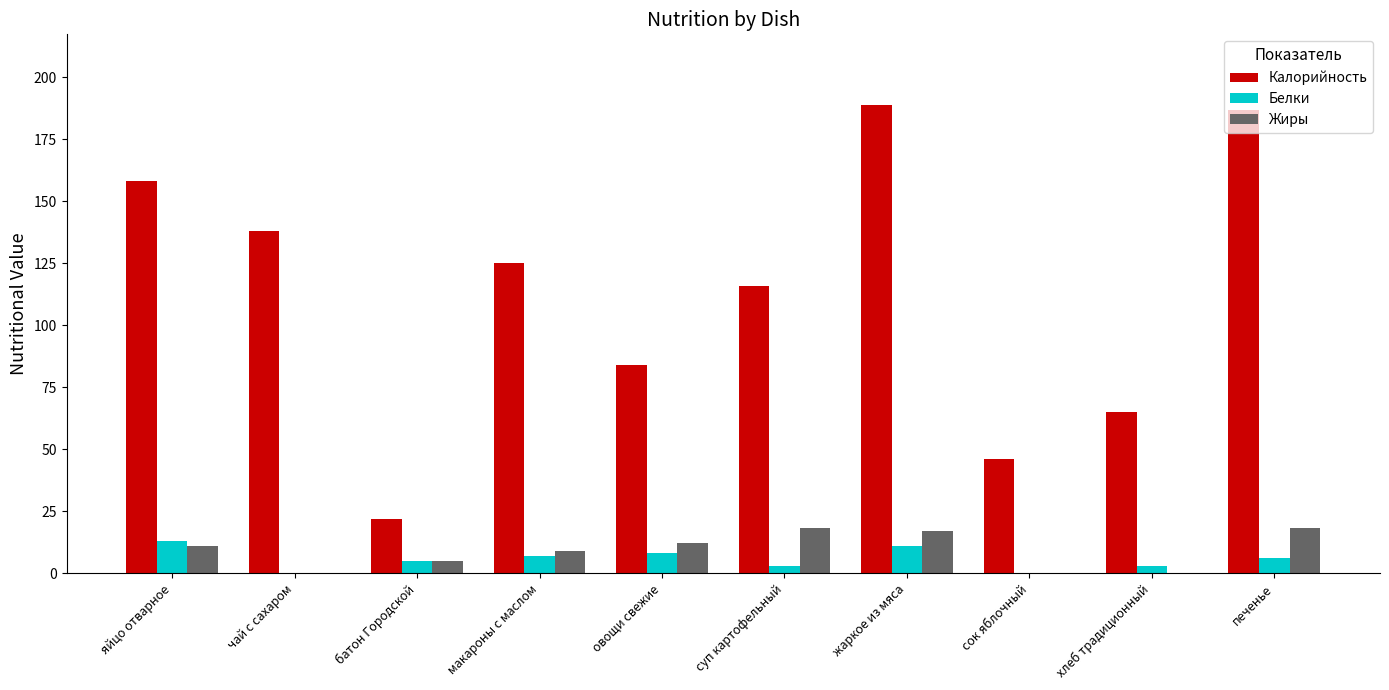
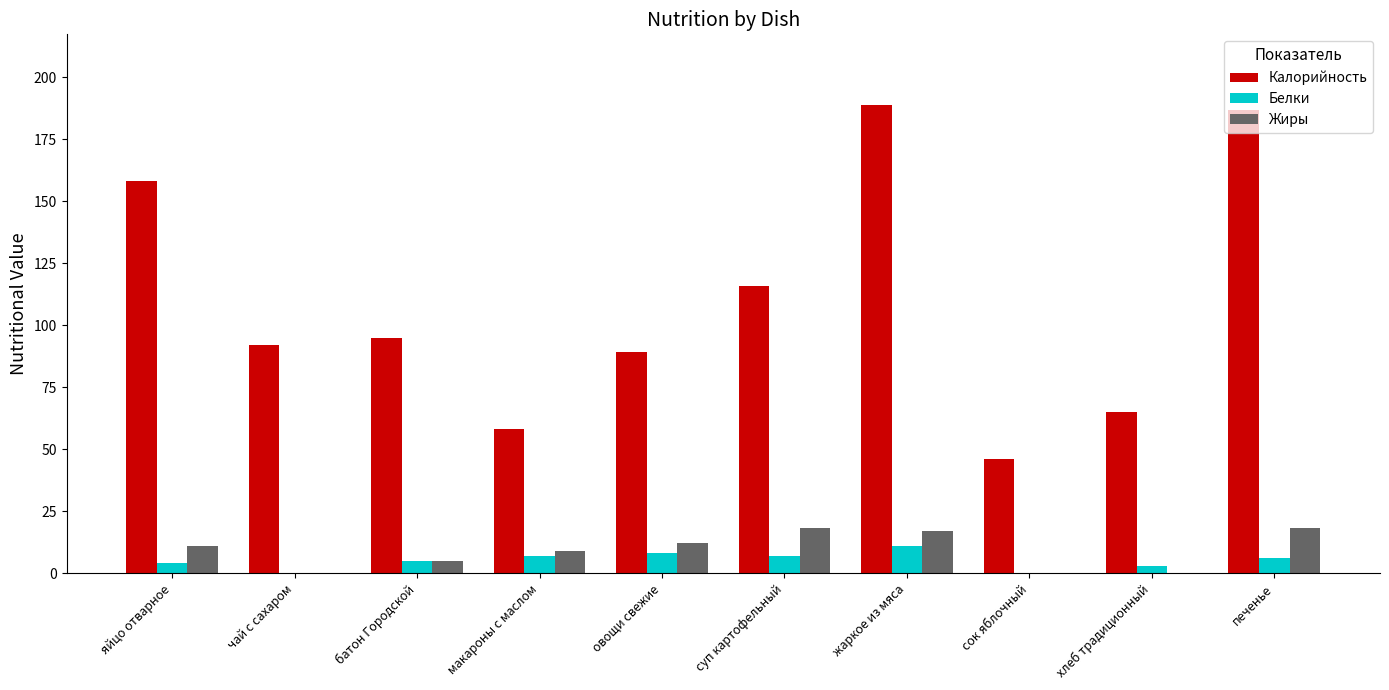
  {
    "Калорийность": {
      "яйцо отварное": 158,
-     "чай с сахаром": 138,
-     "батон Городской": 22,
-     "макароны с маслом": 125,
-     "овощи свежие": 84,
+     "чай с сахаром": 92,
+     "батон Городской": 95,
+     "макароны с маслом": 58,
+     "овощи свежие": 89,
      "суп картофельный": 116,
      "жаркое из мяса": 189,
      "сок яблочный": 46,
      "хлеб традиционный": 65
    },
    "Белки": {
-     "яйцо отварное": 13,
+     "яйцо отварное": 4,
      "батон Городской": 5,
      "макароны с маслом": 7,
      "овощи свежие": 8,
-     "суп картофельный": 3,
+     "суп картофельный": 7,
      "жаркое из мяса": 11,
      "сок яблочный": 0,
      "хлеб традиционный": 3,
      "печенье": 6
    },
    "Жиры": {
      "яйцо отварное": 11,
      "чай с сахаром": 0,
      "батон Городской": 5,
      "макароны с маслом": 9,
      "овощи свежие": 12,
      "суп картофельный": 18,
      "жаркое из мяса": 17,
      "сок яблочный": 0,
      "хлеб традиционный": 0,
      "печенье": 18
    }
  }
